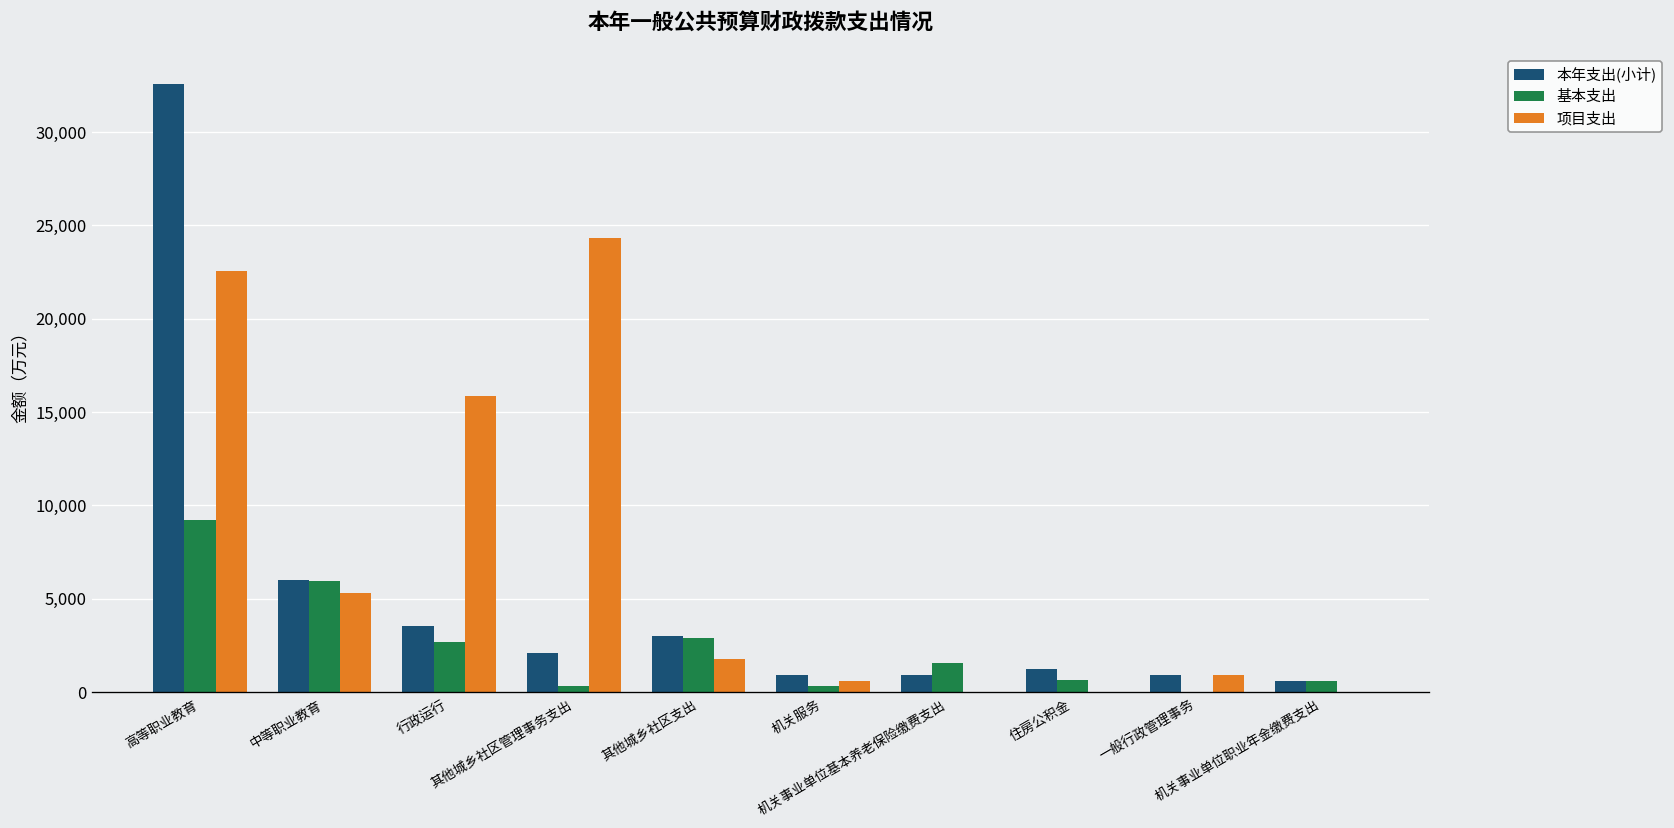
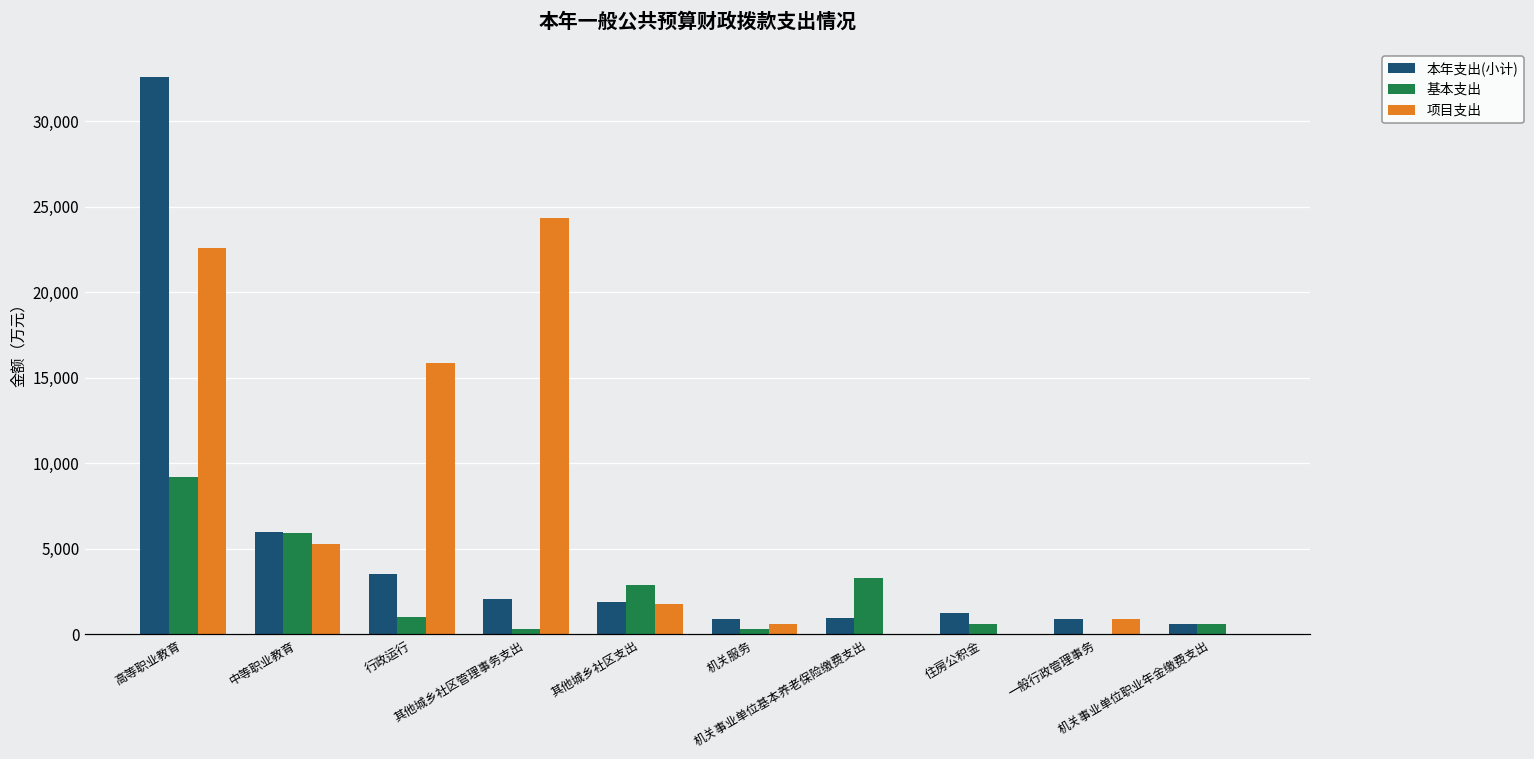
  {
    "本年支出(小计)": {
      "高等职业教育": "32,600",
      "中等职业教育": "6,000",
      "行政运行": "3,500",
      "其他城乡社区管理事务支出": "2,100",
-     "其他城乡社区支出": "3,000",
+     "其他城乡社区支出": "1,900",
      "机关服务": "900",
      "机关事业单位基本养老保险缴费支出": "900",
      "住房公积金": "1,200",
      "一般行政管理事务": "900",
      "机关事业单位职业年金缴费支出": "600"
    },
    "基本支出": {
      "高等职业教育": "9,200",
      "中等职业教育": "5,900",
-     "行政运行": "2,700",
+     "行政运行": "1,000",
      "其他城乡社区管理事务支出": "300",
      "其他城乡社区支出": "2,900",
      "机关服务": "300",
-     "机关事业单位基本养老保险缴费支出": "1,600",
+     "机关事业单位基本养老保险缴费支出": "3,300",
      "住房公积金": "600",
      "一般行政管理事务": "0",
      "机关事业单位职业年金缴费支出": "600"
    },
    "项目支出": {
      "高等职业教育": "22,600",
      "中等职业教育": "5,300",
      "行政运行": "15,900",
      "其他城乡社区管理事务支出": "24,300",
      "其他城乡社区支出": "1,800",
      "机关服务": "600",
      "机关事业单位基本养老保险缴费支出": "0",
      "住房公积金": "0",
      "一般行政管理事务": "900",
      "机关事业单位职业年金缴费支出": "0"
    }
  }
